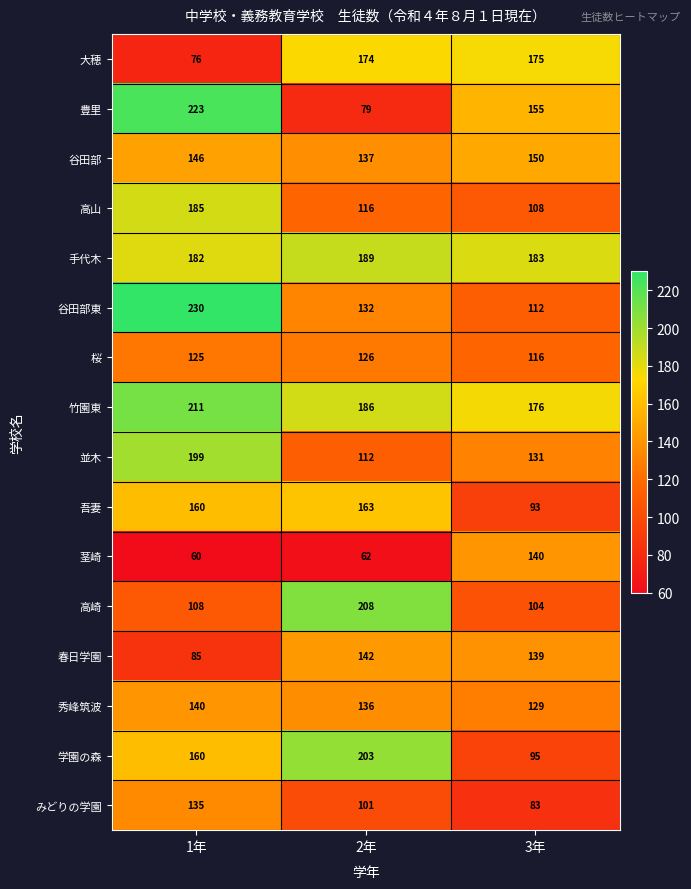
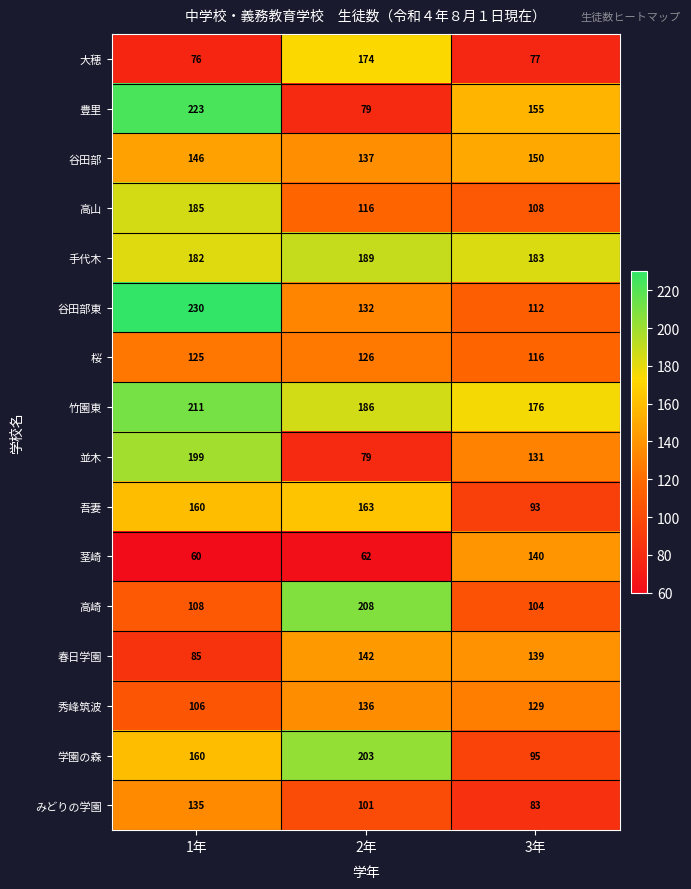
  {
    "大穂": {
      "1年": 76,
      "2年": 174,
-     "3年": 175
+     "3年": 77
    },
    "豊里": {
      "1年": 223,
      "2年": 79,
      "3年": 155
    },
    "谷田部": {
      "1年": 146,
      "2年": 137,
      "3年": 150
    },
    "高山": {
      "1年": 185,
      "2年": 116,
      "3年": 108
    },
    "手代木": {
      "1年": 182,
      "2年": 189,
      "3年": 183
    },
    "谷田部東": {
      "1年": 230,
      "2年": 132,
      "3年": 112
    },
    "桜": {
      "1年": 125,
      "2年": 126,
      "3年": 116
    },
    "竹園東": {
      "1年": 211,
      "2年": 186,
      "3年": 176
    },
    "並木": {
      "1年": 199,
-     "2年": 112,
+     "2年": 79,
      "3年": 131
    },
    "吾妻": {
      "1年": 160,
      "2年": 163,
      "3年": 93
    },
    "茎崎": {
      "1年": 60,
      "2年": 62,
      "3年": 140
    },
    "高崎": {
      "1年": 108,
      "2年": 208,
      "3年": 104
    },
    "春日学園": {
      "1年": 85,
      "2年": 142,
      "3年": 139
    },
    "秀峰筑波": {
-     "1年": 140,
+     "1年": 106,
      "2年": 136,
      "3年": 129
    },
    "学園の森": {
      "1年": 160,
      "2年": 203,
      "3年": 95
    },
    "みどりの学園": {
      "1年": 135,
      "2年": 101,
      "3年": 83
    }
  }
